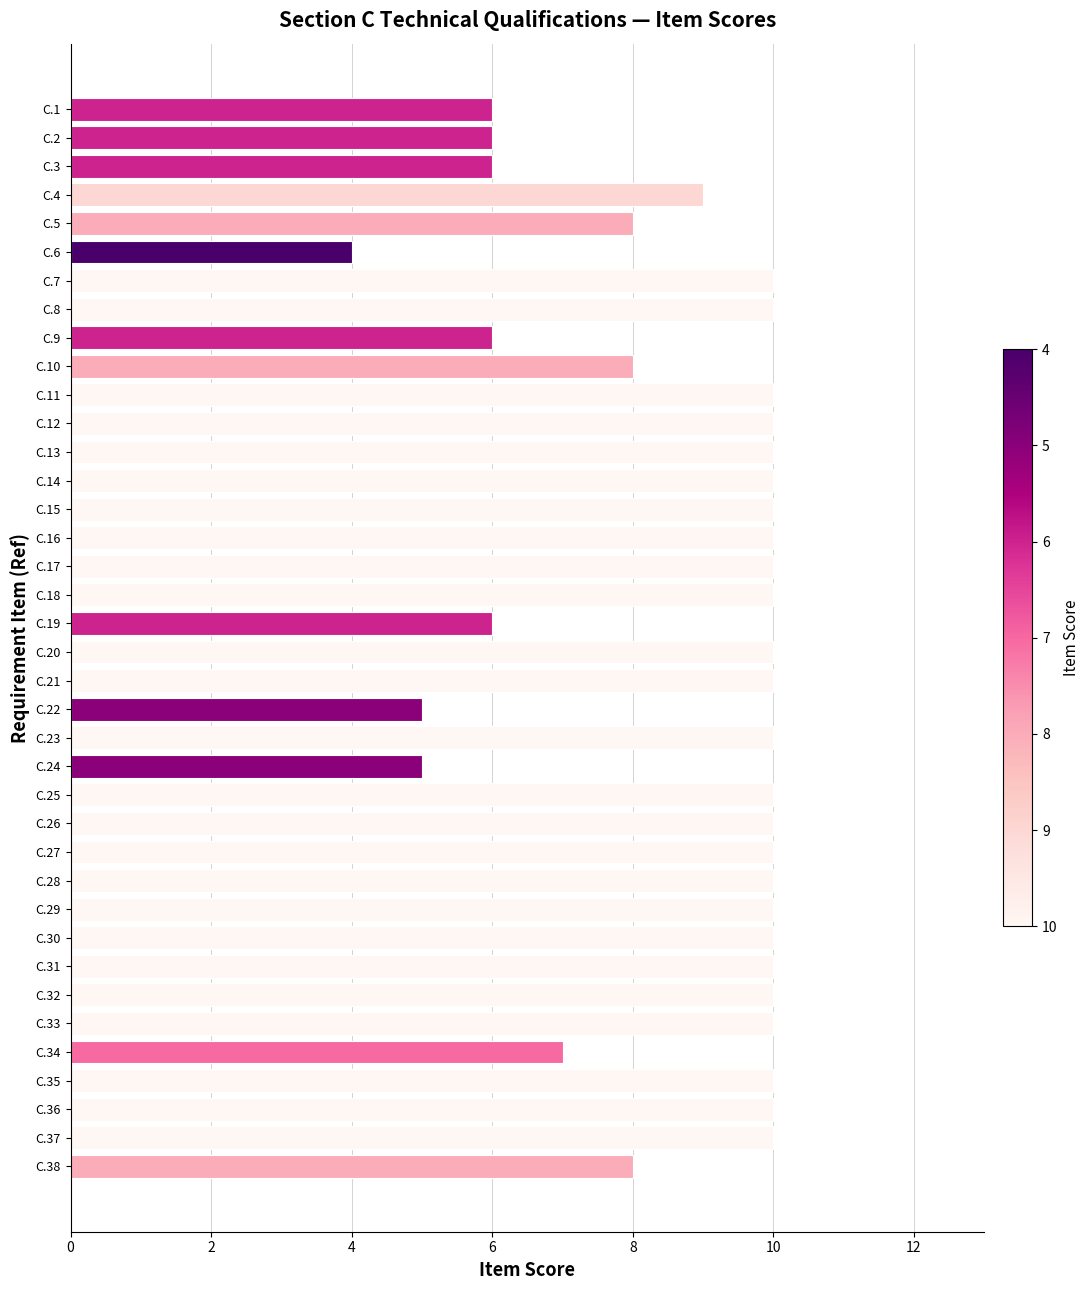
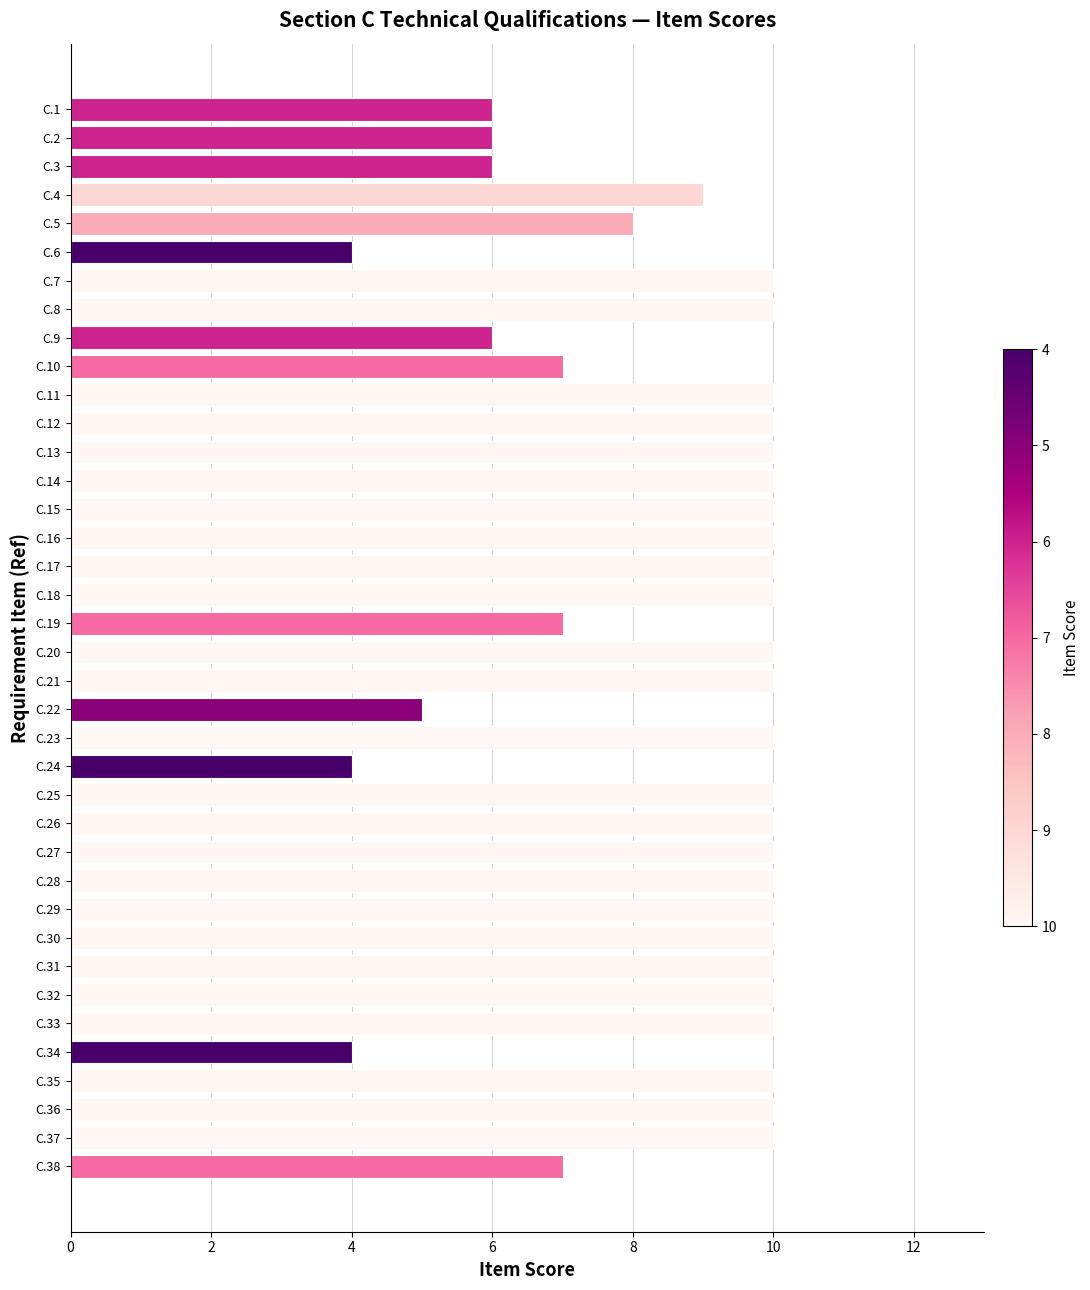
  {
    "C.1": 6,
    "C.2": 6,
    "C.3": 6,
    "C.4": 9,
    "C.5": 8,
    "C.6": 4,
    "C.7": 10,
    "C.8": 10,
    "C.9": 6,
-   "C.10": 8,
+   "C.10": 7,
    "C.11": 10,
    "C.12": 10,
    "C.13": 10,
    "C.14": 10,
    "C.15": 10,
    "C.16": 10,
    "C.17": 10,
    "C.18": 10,
-   "C.19": 6,
+   "C.19": 7,
    "C.20": 10,
    "C.21": 10,
    "C.22": 5,
    "C.23": 10,
-   "C.24": 5,
+   "C.24": 4,
    "C.25": 10,
    "C.26": 10,
    "C.27": 10,
    "C.28": 10,
    "C.29": 10,
    "C.30": 10,
    "C.31": 10,
    "C.32": 10,
    "C.33": 10,
-   "C.34": 7,
+   "C.34": 4,
    "C.35": 10,
    "C.36": 10,
    "C.37": 10,
-   "C.38": 8
+   "C.38": 7
  }
